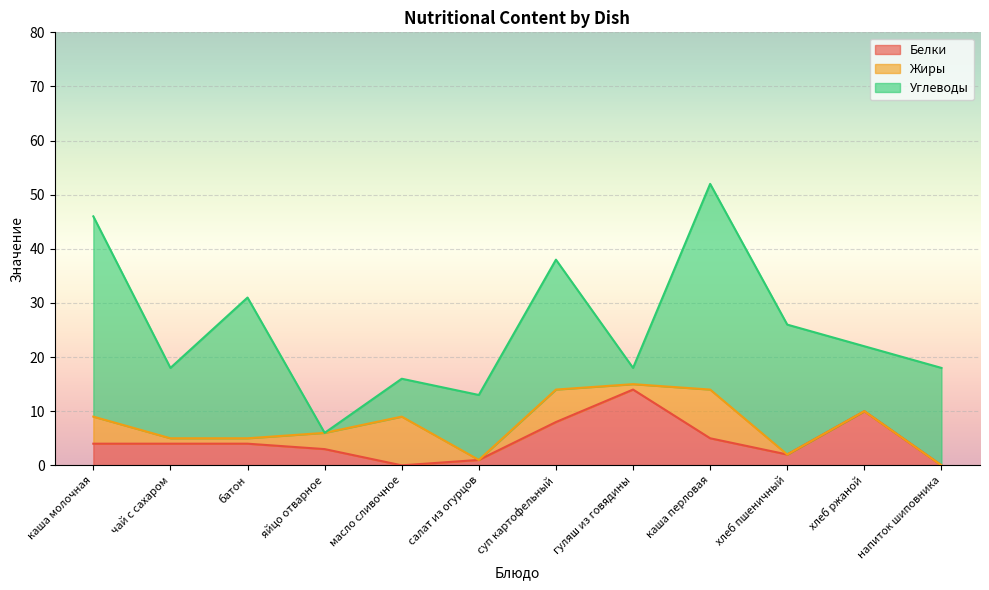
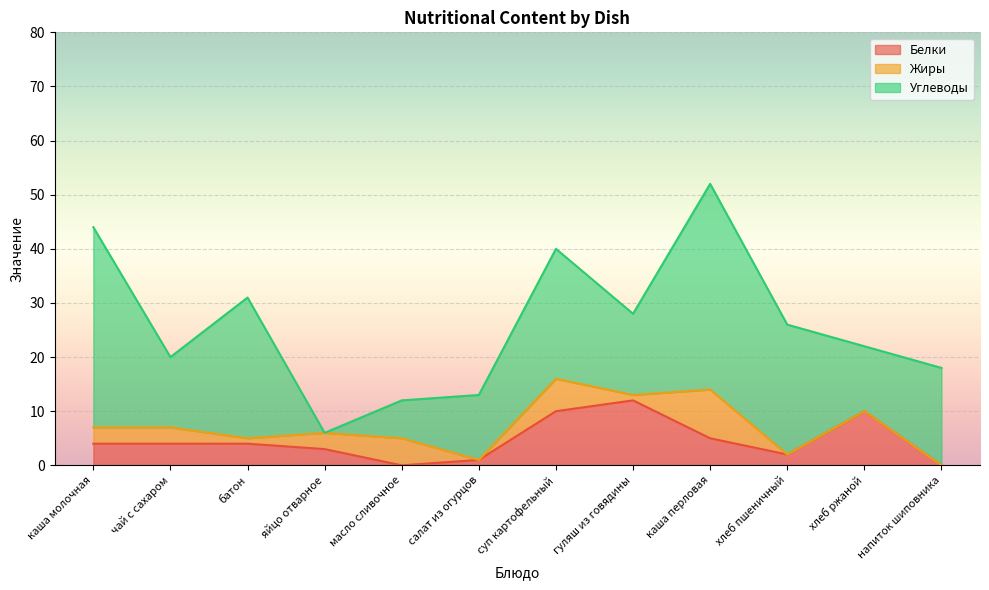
  {
    "Белки": {
      "каша молочная": 4,
      "чай с сахаром": 4,
      "батон": 4,
      "яйцо отварное": 3,
      "масло сливочное": 0,
-     "суп картофельный": 8,
-     "гуляш из говядины": 14,
+     "суп картофельный": 10,
+     "гуляш из говядины": 12,
      "каша перловая": 5
    },
    "Жиры": {
-     "каша молочная": 5,
-     "чай с сахаром": 1,
+     "каша молочная": 3,
+     "чай с сахаром": 3,
      "батон": 1,
-     "масло сливочное": 9,
+     "масло сливочное": 5,
      "суп картофельный": 6,
      "гуляш из говядины": 1,
      "каша перловая": 9
    },
    "Углеводы": {
      "каша молочная": 37,
      "чай с сахаром": 13,
      "батон": 26,
      "масло сливочное": 7,
      "салат из огурцов": 12,
      "суп картофельный": 24,
-     "гуляш из говядины": 3,
+     "гуляш из говядины": 15,
      "каша перловая": 38,
      "хлеб пшеничный": 24,
      "хлеб ржаной": 12,
      "напиток шиповника": 18
    }
  }
